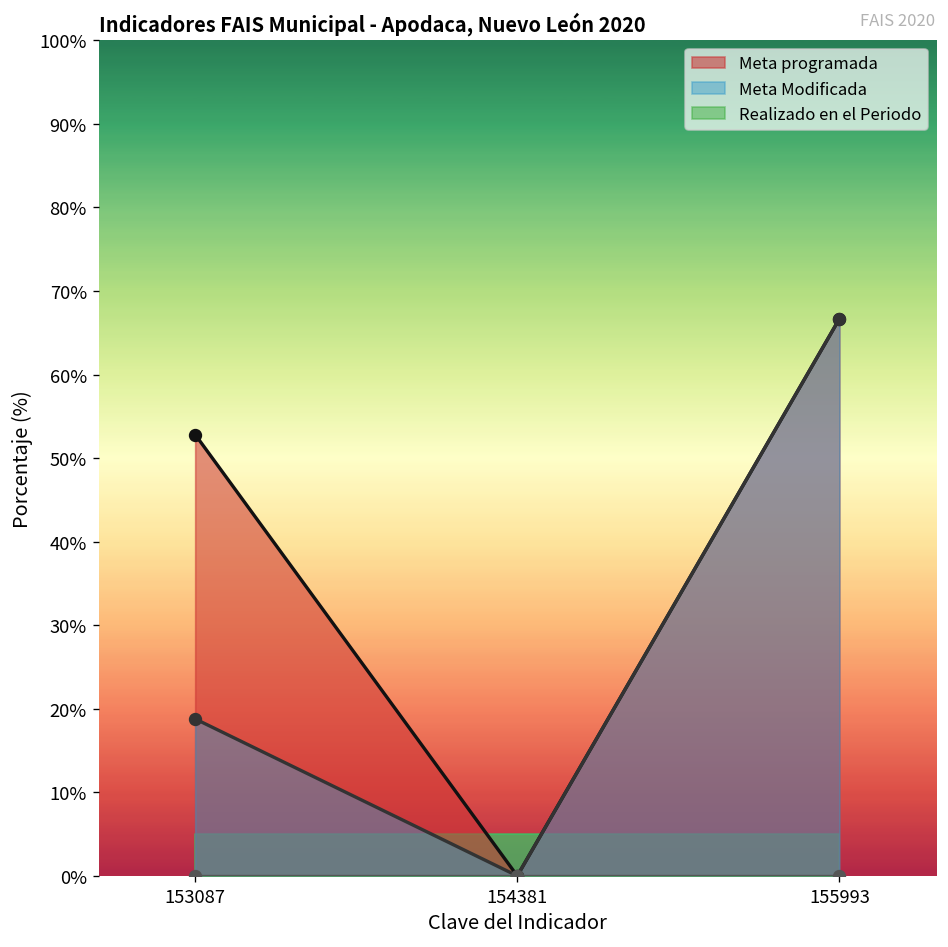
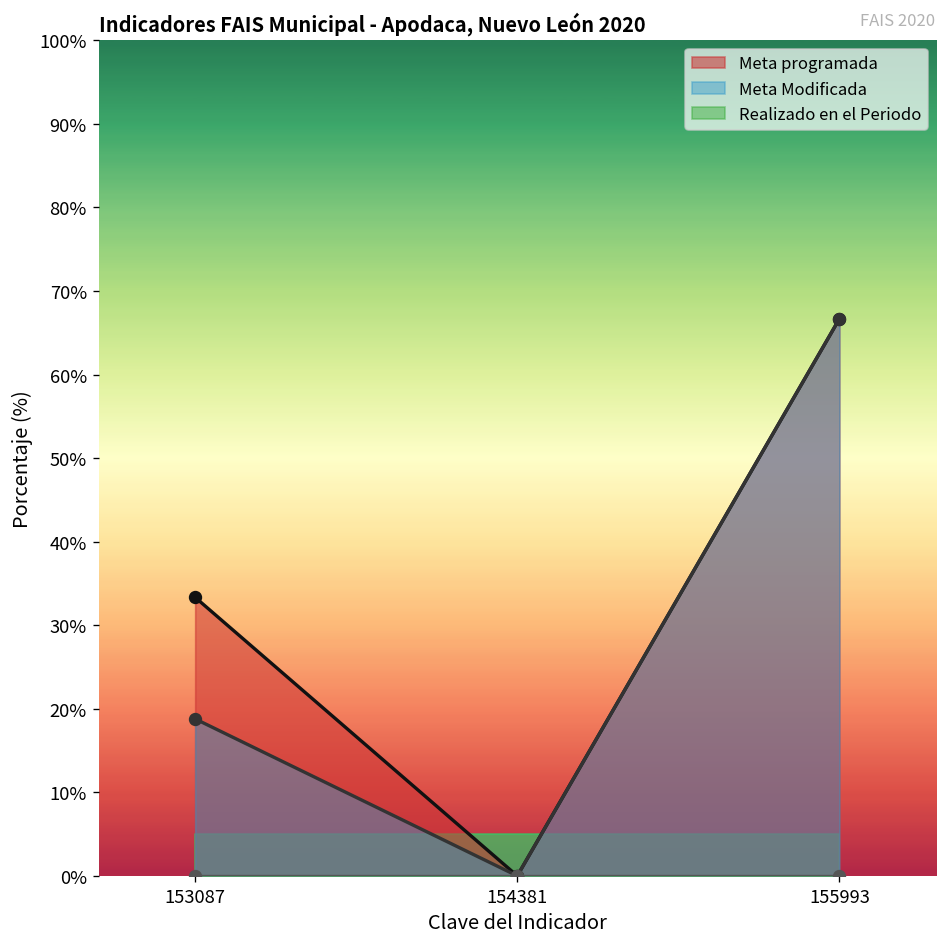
  {
    "Meta programada": {
-     "153087": "53%"
+     "153087": "33%"
    },
    "Meta Modificada": {
      "153087": "19%"
    },
    "Realizado en el Periodo": {
      "153087": "0%",
      "155993": "0%"
    }
  }
